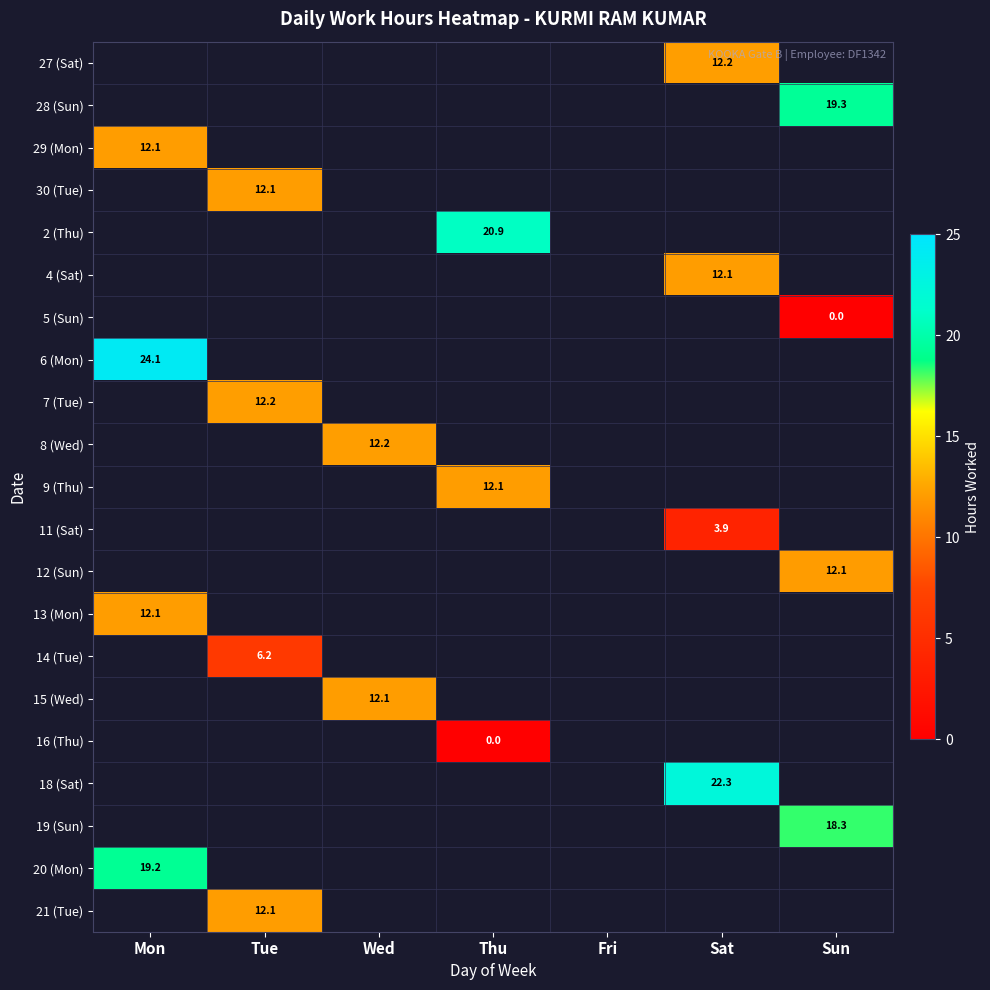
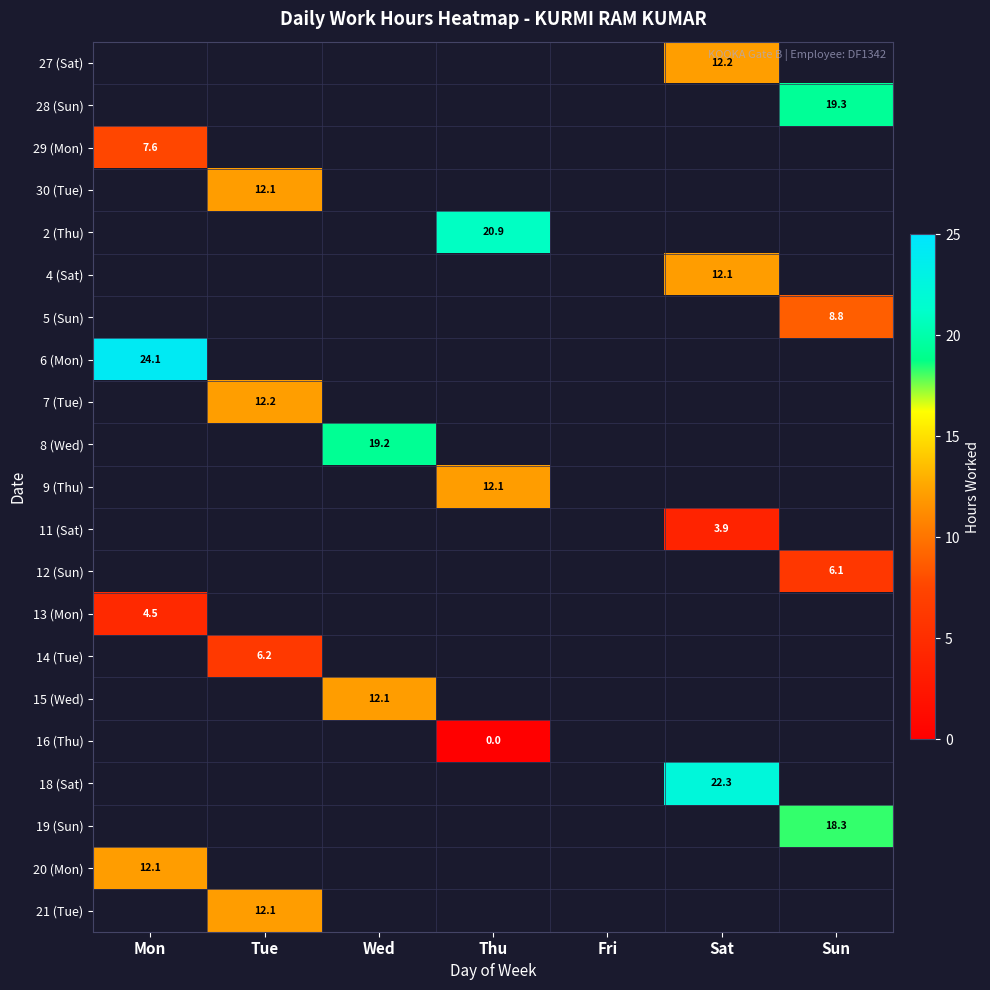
  {
    "28 (Sun)": {
      "Sun": 19.3
    },
    "29 (Mon)": {
-     "Mon": 12.1
+     "Mon": 7.6
    },
    "30 (Tue)": {
      "Tue": 12.1
    },
    "2 (Thu)": {
      "Thu": 20.9
    },
    "4 (Sat)": {
      "Sat": 12.1
    },
    "5 (Sun)": {
-     "Sun": 0.0
+     "Sun": 8.8
    },
    "6 (Mon)": {
      "Mon": 24.1
    },
    "7 (Tue)": {
      "Tue": 12.2
    },
    "8 (Wed)": {
-     "Wed": 12.2
+     "Wed": 19.2
    },
    "9 (Thu)": {
      "Thu": 12.1
    },
    "11 (Sat)": {
      "Sat": 3.9
    },
    "12 (Sun)": {
-     "Sun": 12.1
+     "Sun": 6.1
    },
    "13 (Mon)": {
-     "Mon": 12.1
+     "Mon": 4.5
    },
    "14 (Tue)": {
      "Tue": 6.2
    },
    "15 (Wed)": {
      "Wed": 12.1
    },
    "16 (Thu)": {
      "Thu": 0.0
    },
    "18 (Sat)": {
      "Sat": 22.3
    },
    "19 (Sun)": {
      "Sun": 18.3
    },
    "20 (Mon)": {
-     "Mon": 19.2
+     "Mon": 12.1
    },
    "21 (Tue)": {
      "Tue": 12.1
    }
  }
